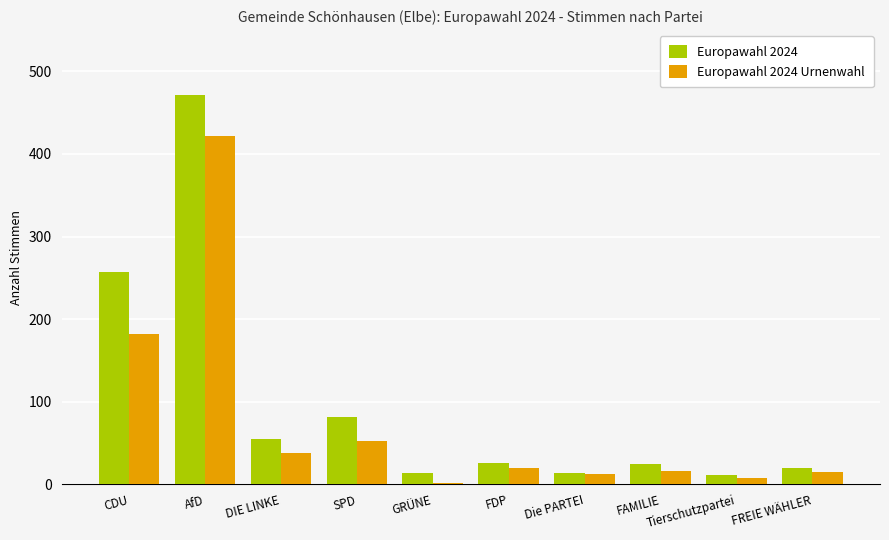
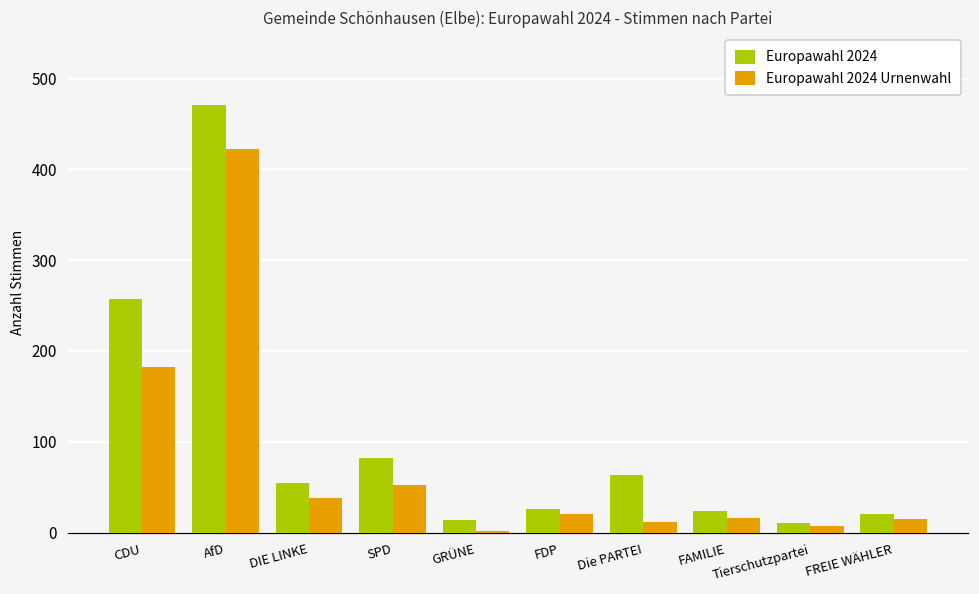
  {
    "Europawahl 2024": {
      "CDU": 260,
      "AfD": 470,
      "DIE LINKE": 60,
      "SPD": 80,
      "GRÜNE": 10,
      "FDP": 30,
-     "Die PARTEI": 10,
+     "Die PARTEI": 60,
      "FAMILIE": 20,
      "Tierschutzpartei": 10,
      "FREIE WÄHLER": 20
    },
    "Europawahl 2024 Urnenwahl": {
      "CDU": 180,
      "AfD": 420,
      "DIE LINKE": 40,
      "SPD": 50,
      "FDP": 20,
      "Die PARTEI": 10,
      "FAMILIE": 20,
      "Tierschutzpartei": 10,
      "FREIE WÄHLER": 20
    }
  }
